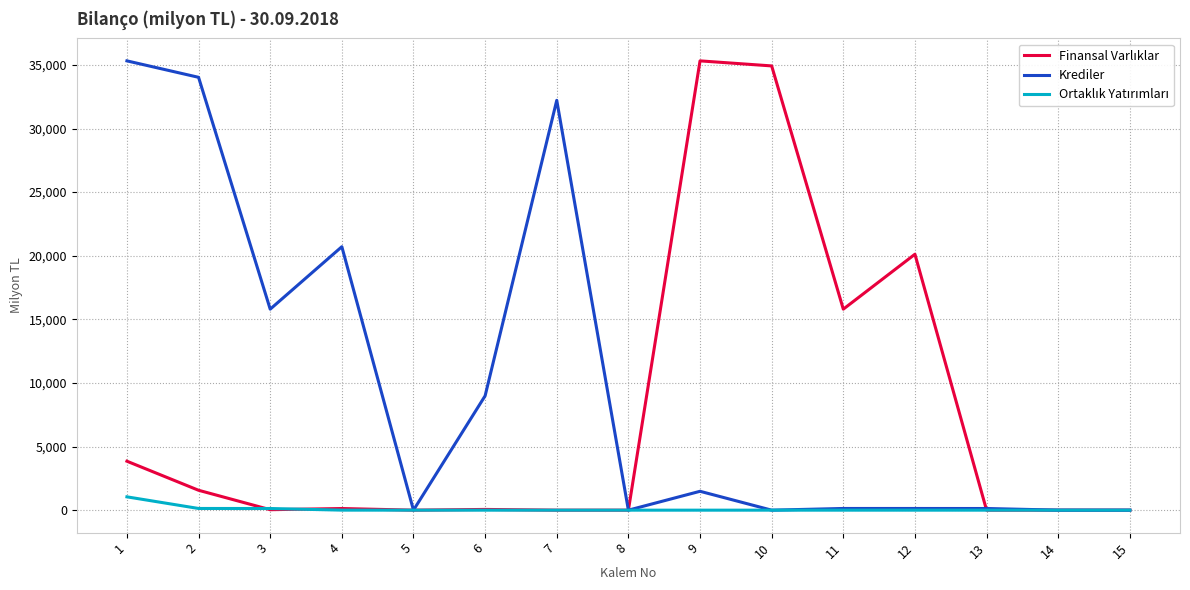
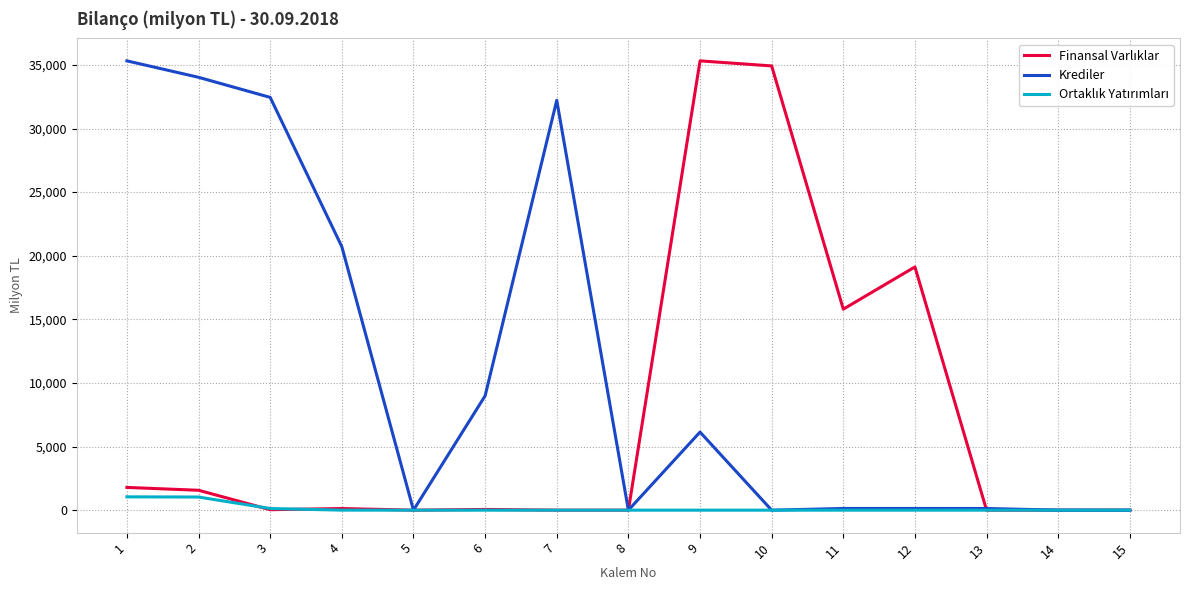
  {
    "Finansal Varlıklar": {
-     "1": "3,800",
+     "1": "1,800",
      "2": "1,600",
      "9": "35,300",
      "10": "34,900",
      "11": "15,800",
-     "12": "20,100"
+     "12": "19,100"
    },
    "Krediler": {
      "1": "35,300",
      "2": "34,000",
-     "3": "15,800",
+     "3": "32,400",
      "4": "20,700",
      "6": "9,000",
      "7": "32,200",
-     "9": "1,500"
+     "9": "6,100"
    },
    "Ortaklık Yatırımları": {
      "1": "1,000",
-     "2": "100",
+     "2": "1,000",
      "9": "0"
    }
  }
